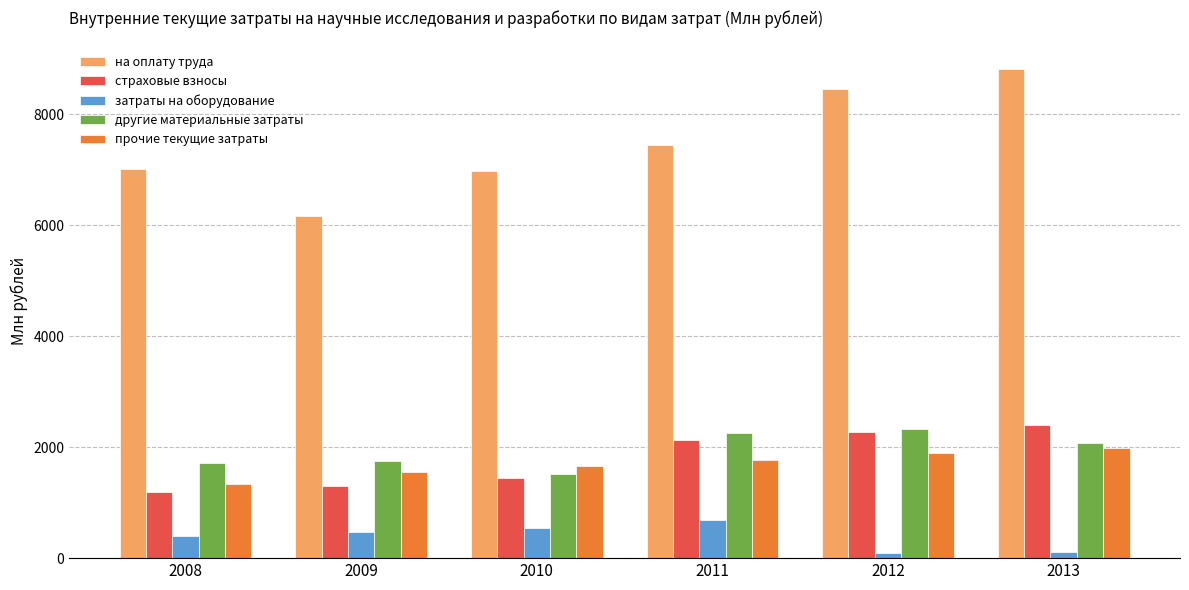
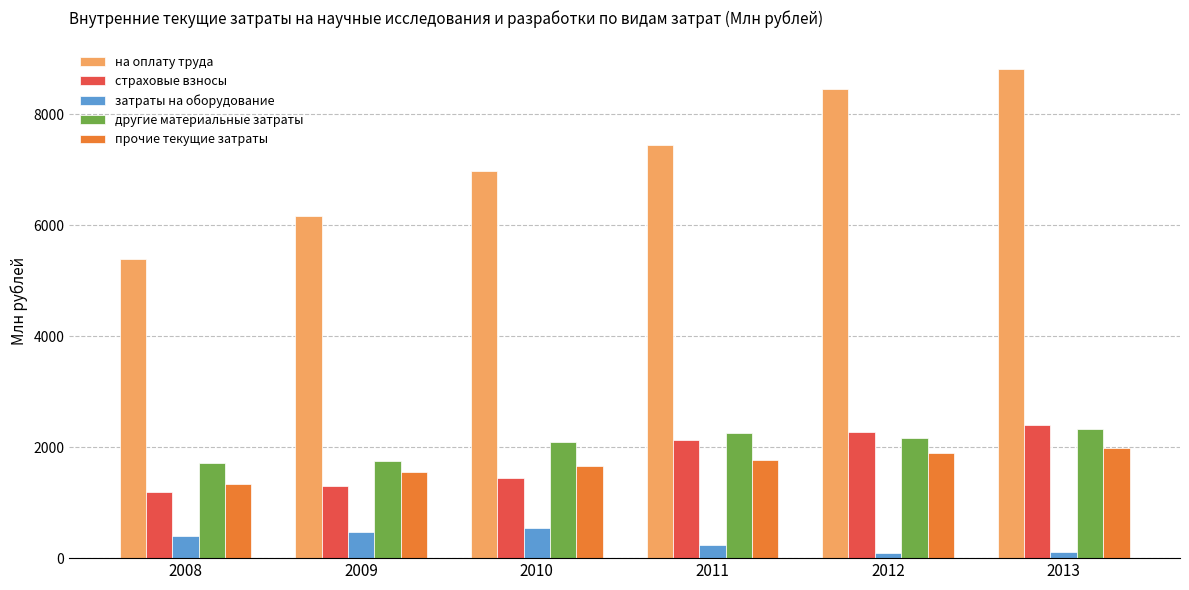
  {
    "на оплату труда": {
-     "2008": 7000,
+     "2008": 5400,
      "2009": 6200,
      "2010": 7000,
      "2011": 7500,
      "2012": 8400,
      "2013": 8800
    },
    "затраты на оборудование": {
      "2008": 400,
      "2009": 500,
      "2010": 500,
-     "2011": 700,
+     "2011": 200,
      "2012": 100,
      "2013": 100
    },
    "другие материальные затраты": {
      "2008": 1700,
      "2009": 1800,
-     "2010": 1500,
+     "2010": 2100,
      "2011": 2300,
-     "2012": 2300,
-     "2013": 2100
+     "2012": 2200,
+     "2013": 2300
    }
  }
